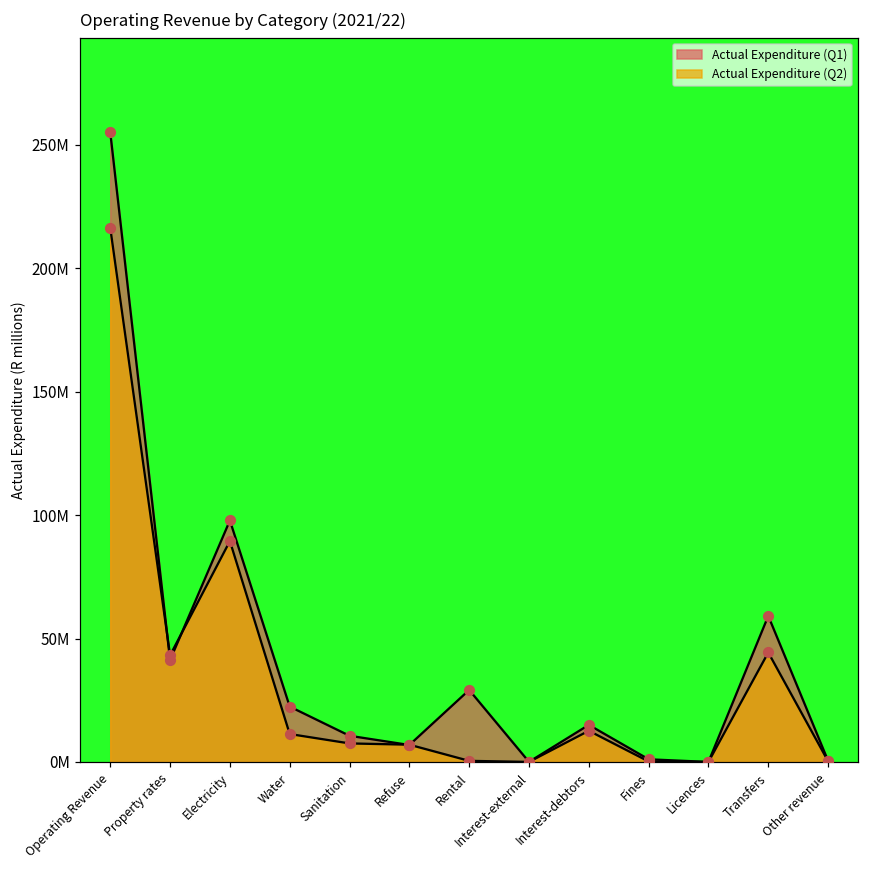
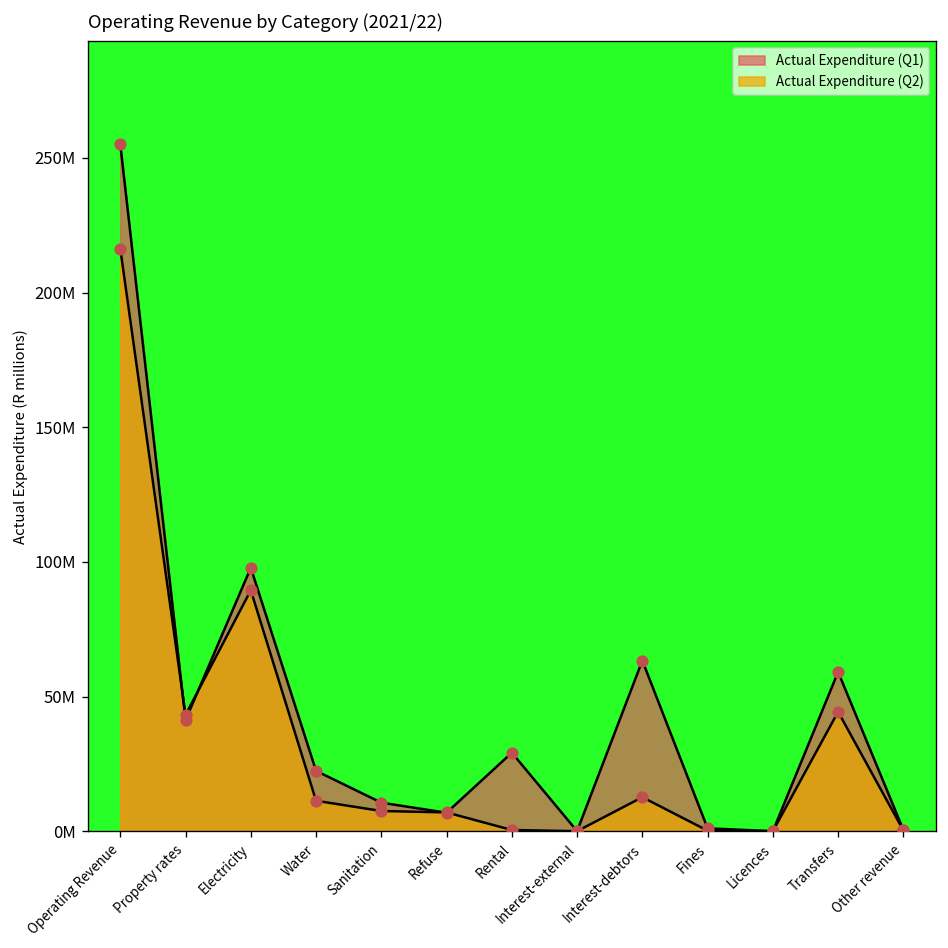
  {
    "Actual Expenditure (Q1)": {
      "Operating Revenue": 255000000,
      "Property rates": 41000000,
      "Electricity": 98000000,
      "Water": 22000000,
      "Sanitation": 11000000,
      "Rental": 29000000,
-     "Interest-debtors": 15000000,
+     "Interest-debtors": 63000000,
      "Transfers": 59000000
    },
    "Actual Expenditure (Q2)": {
      "Operating Revenue": 216000000,
      "Property rates": 43000000,
      "Electricity": 89000000,
      "Water": 11000000,
      "Sanitation": 8000000,
      "Rental": 0,
      "Interest-debtors": 13000000,
      "Transfers": 44000000
    }
  }
